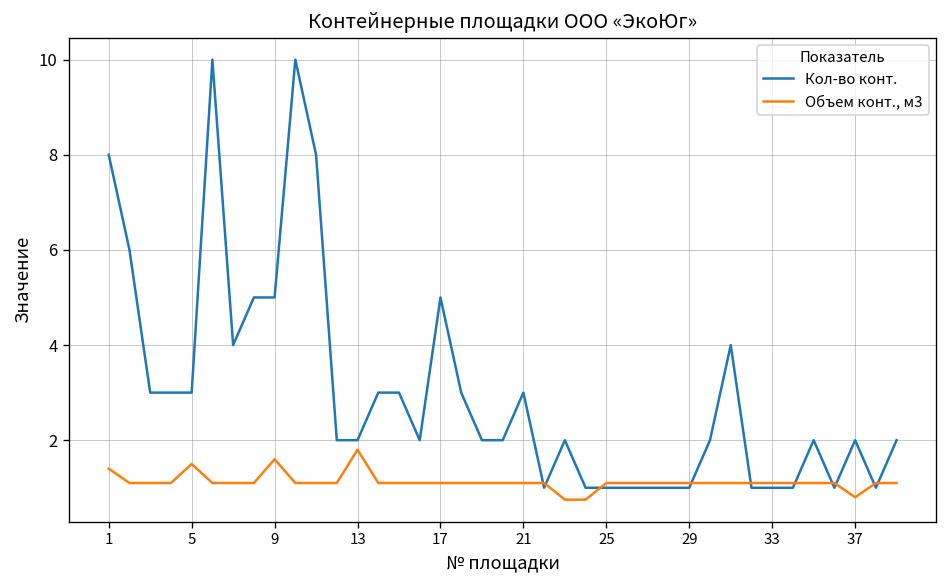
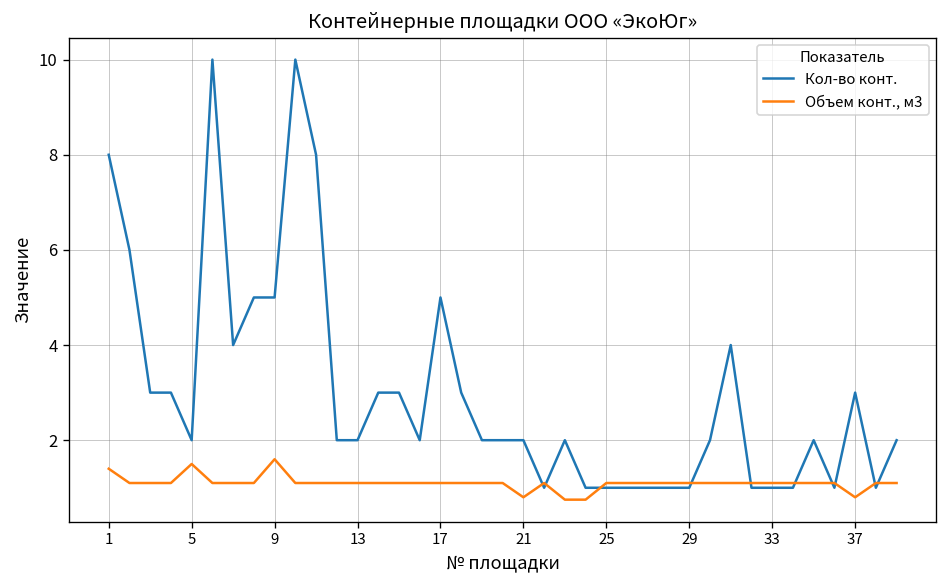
  {
    "Кол-во конт.": {
      "1": 8,
-     "5": 3,
+     "5": 2,
      "9": 5,
      "13": 2,
      "17": 5,
-     "21": 3,
+     "21": 2,
      "25": 1,
      "29": 1,
      "33": 1,
-     "37": 2
+     "37": 3
    },
    "Объем конт., м3": {
      "1": 1.4,
      "5": 1.5,
      "9": 1.6,
-     "13": 1.8,
+     "13": 1.1,
      "17": 1.1,
-     "21": 1.1,
+     "21": 0.8,
      "25": 1.1,
      "29": 1.1,
      "33": 1.1,
      "37": 0.8
    }
  }
